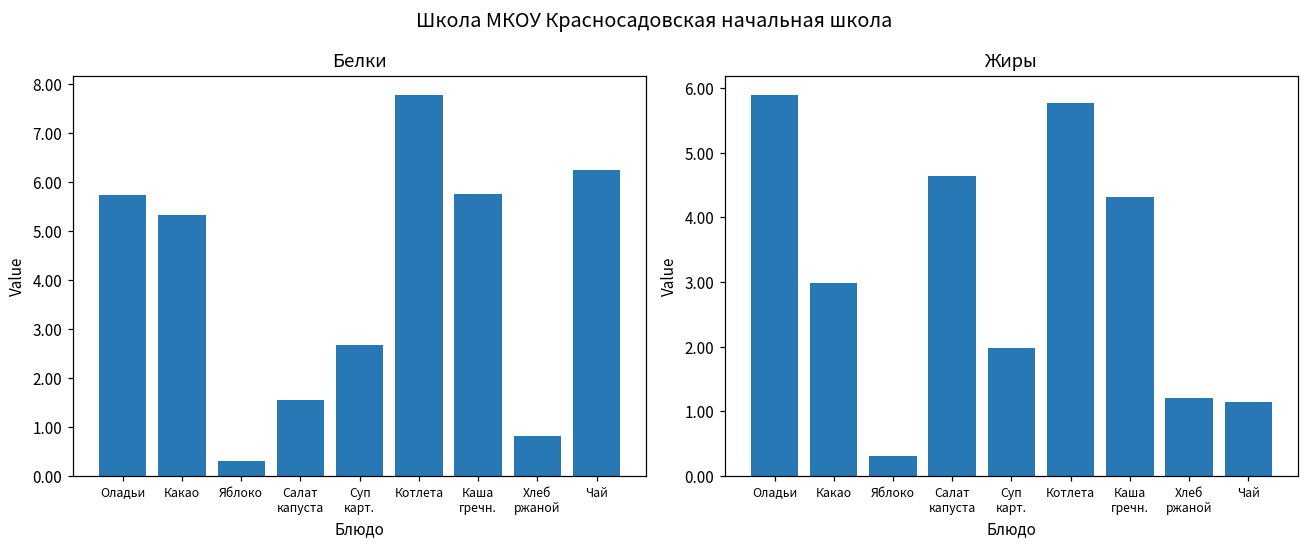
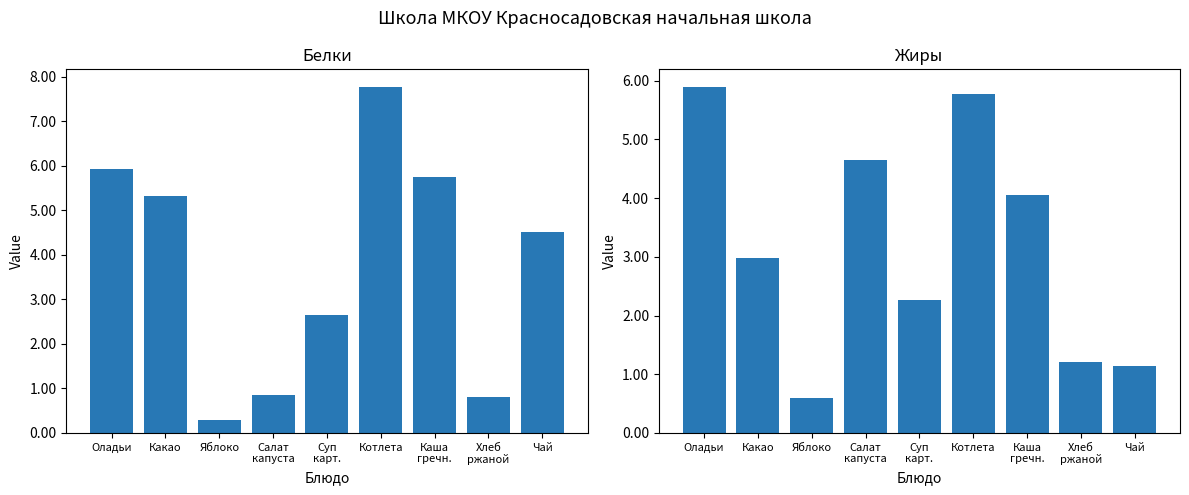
  {
    "Белки": {
-     "Оладьи": 5.7,
+     "Оладьи": 5.9,
      "Какао": 5.3,
      "Яблоко": 0.3,
-     "Салат капуста": 1.5,
+     "Салат капуста": 0.9,
      "Суп карт.": 2.7,
      "Котлета": 7.8,
      "Каша гречн.": 5.8,
      "Хлеб ржаной": 0.8,
-     "Чай": 6.2
+     "Чай": 4.5
    },
    "Жиры": {
      "Оладьи": 5.9,
      "Какао": 3.0,
-     "Яблоко": 0.3,
+     "Яблоко": 0.6,
      "Салат капуста": 4.7,
-     "Суп карт.": 2.0,
+     "Суп карт.": 2.3,
      "Котлета": 5.8,
-     "Каша гречн.": 4.3,
+     "Каша гречн.": 4.1,
      "Хлеб ржаной": 1.2,
      "Чай": 1.1
    }
  }
